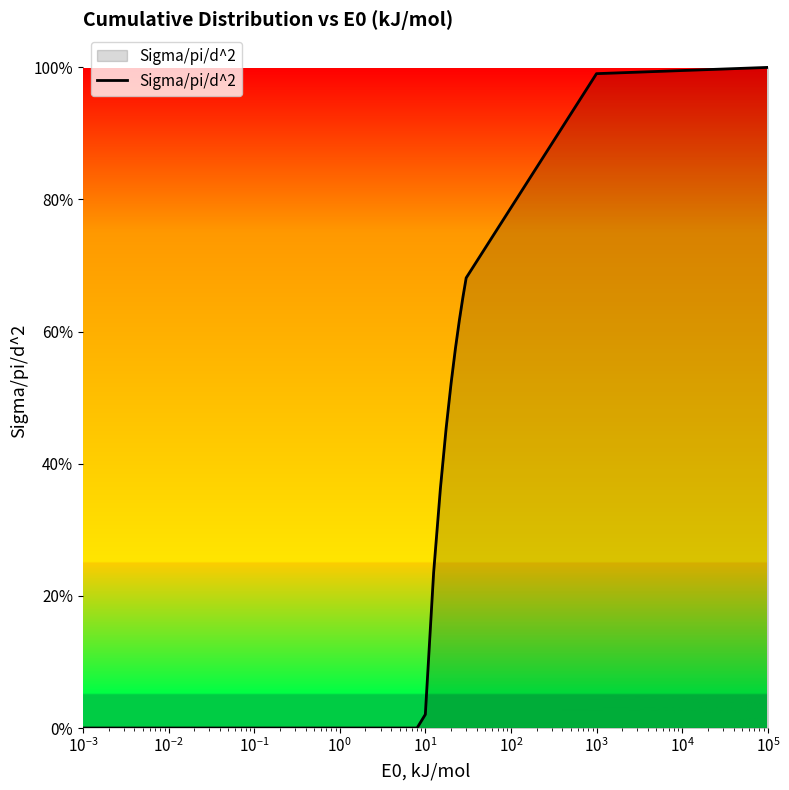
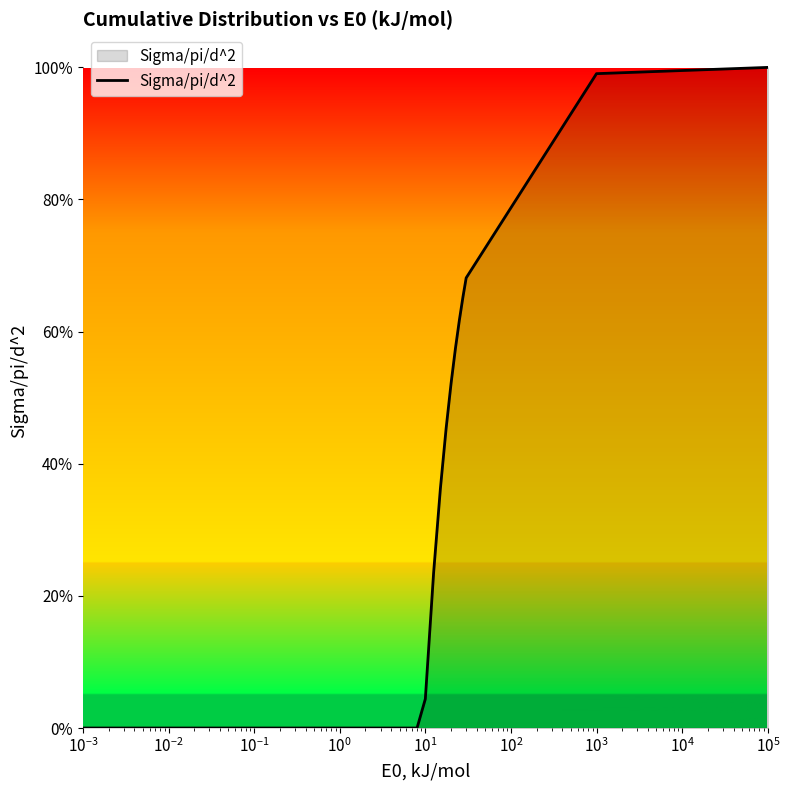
  {
    "10^-3": "0%",
    "10^0": "0%",
-   "10^1": "2%",
+   "10^1": "4%",
    "10^5": "100%"
  }
